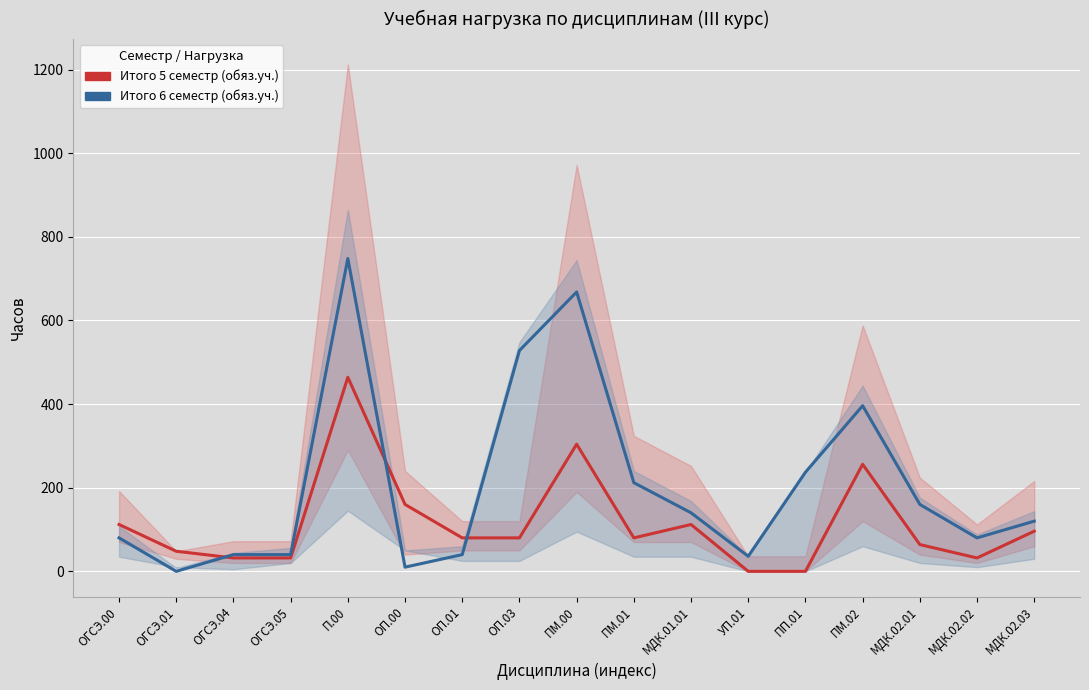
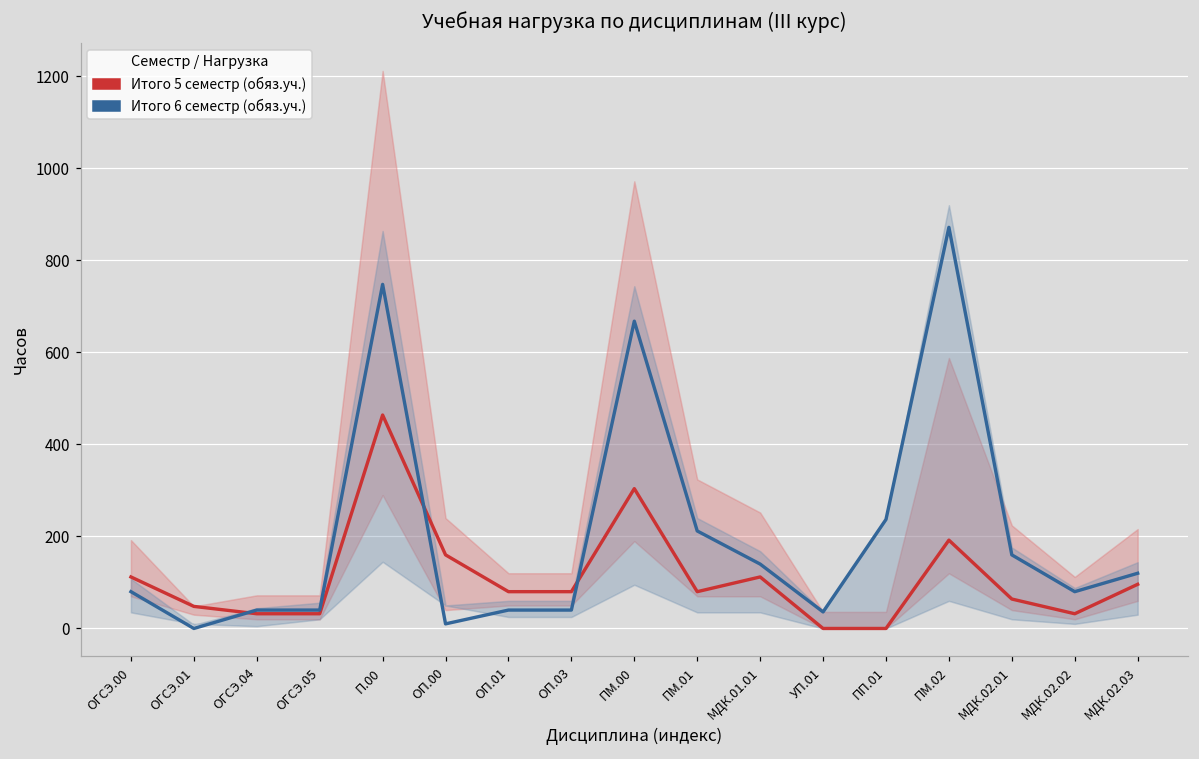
  {
    "Итого 5 семестр (обяз.уч.)": {
      "ОГСЭ.04": 30,
      "ОГСЭ.05": 30,
      "П.00": 460,
      "ОП.00": 160,
      "ОП.01": 80,
      "ОП.03": 80,
      "ПМ.00": 300,
      "ПМ.01": 80,
      "МДК.01.01": 110,
      "УП.01": 0,
      "ПП.01": 0,
-     "ПМ.02": 260,
+     "ПМ.02": 190,
      "МДК.02.01": 60,
      "МДК.02.02": 30,
      "МДК.02.03": 100
    },
    "Итого 6 семестр (обяз.уч.)": {
      "ОГСЭ.00": 80,
      "ОГСЭ.01": 0,
      "ОГСЭ.05": 40,
      "П.00": 750,
      "ОП.00": 10,
      "ОП.01": 40,
-     "ОП.03": 530,
+     "ОП.03": 40,
      "ПМ.00": 670,
      "ПМ.01": 210,
      "МДК.01.01": 140,
-     "ПМ.02": 400,
+     "ПМ.02": 870,
      "МДК.02.01": 160,
      "МДК.02.02": 80,
      "МДК.02.03": 120
    }
  }
